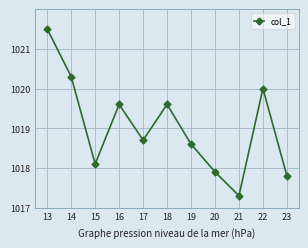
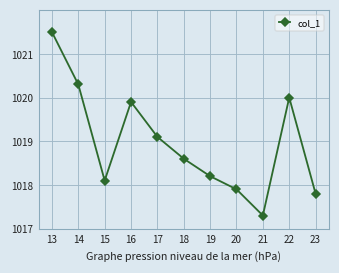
  {
    "13": 1021.5,
    "14": 1020.3,
    "15": 1018.1,
-   "16": 1019.6,
-   "17": 1018.7,
-   "18": 1019.6,
-   "19": 1018.6,
+   "16": 1019.9,
+   "17": 1019.1,
+   "18": 1018.6,
+   "19": 1018.2,
    "20": 1017.9,
    "21": 1017.3,
    "22": 1020.0,
    "23": 1017.8
  }
